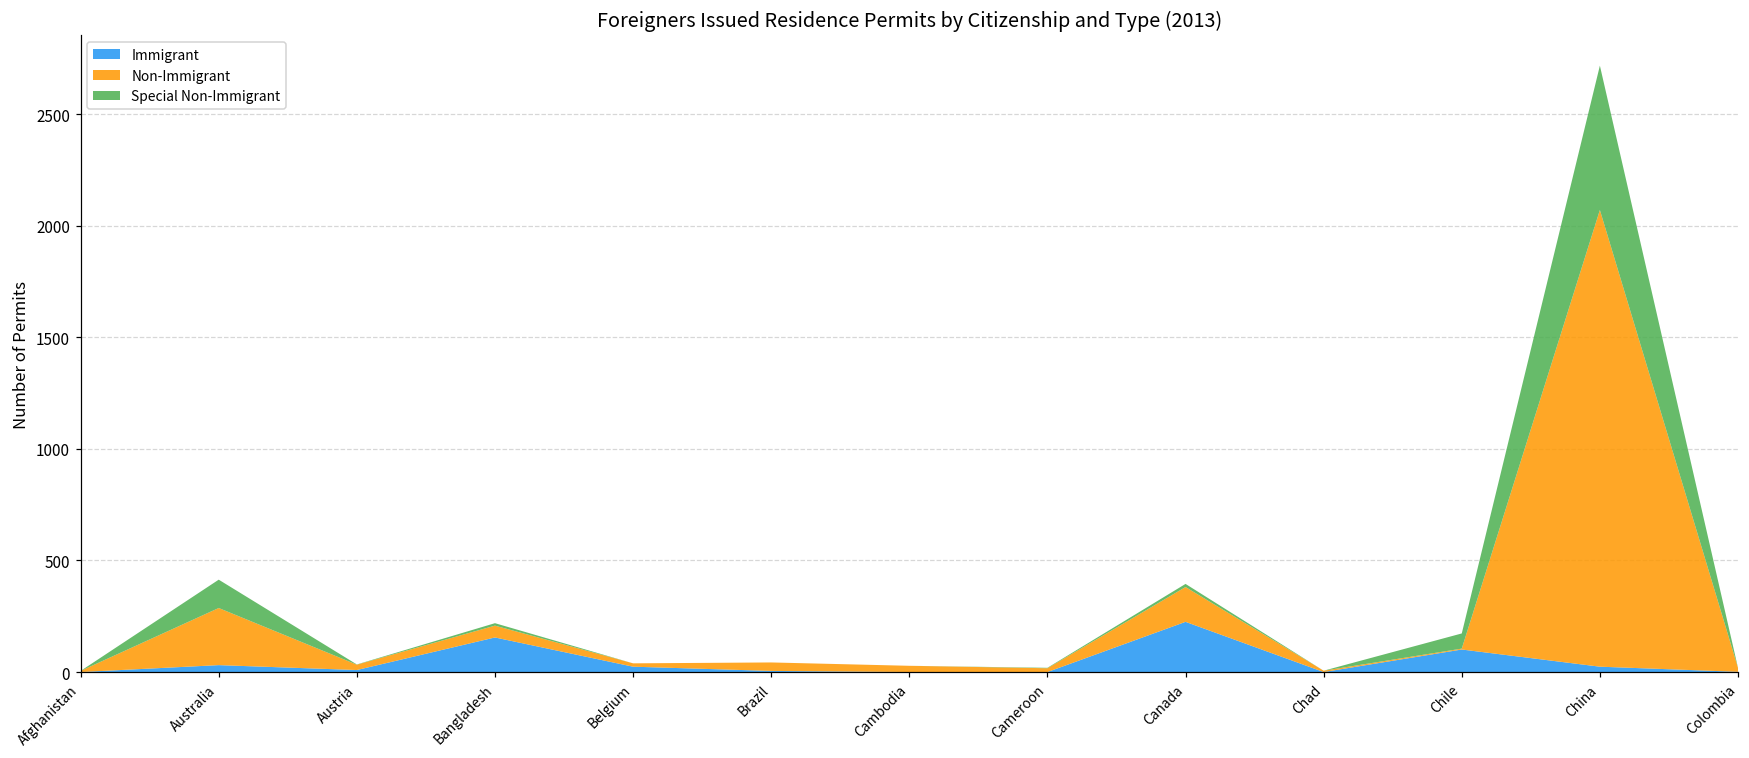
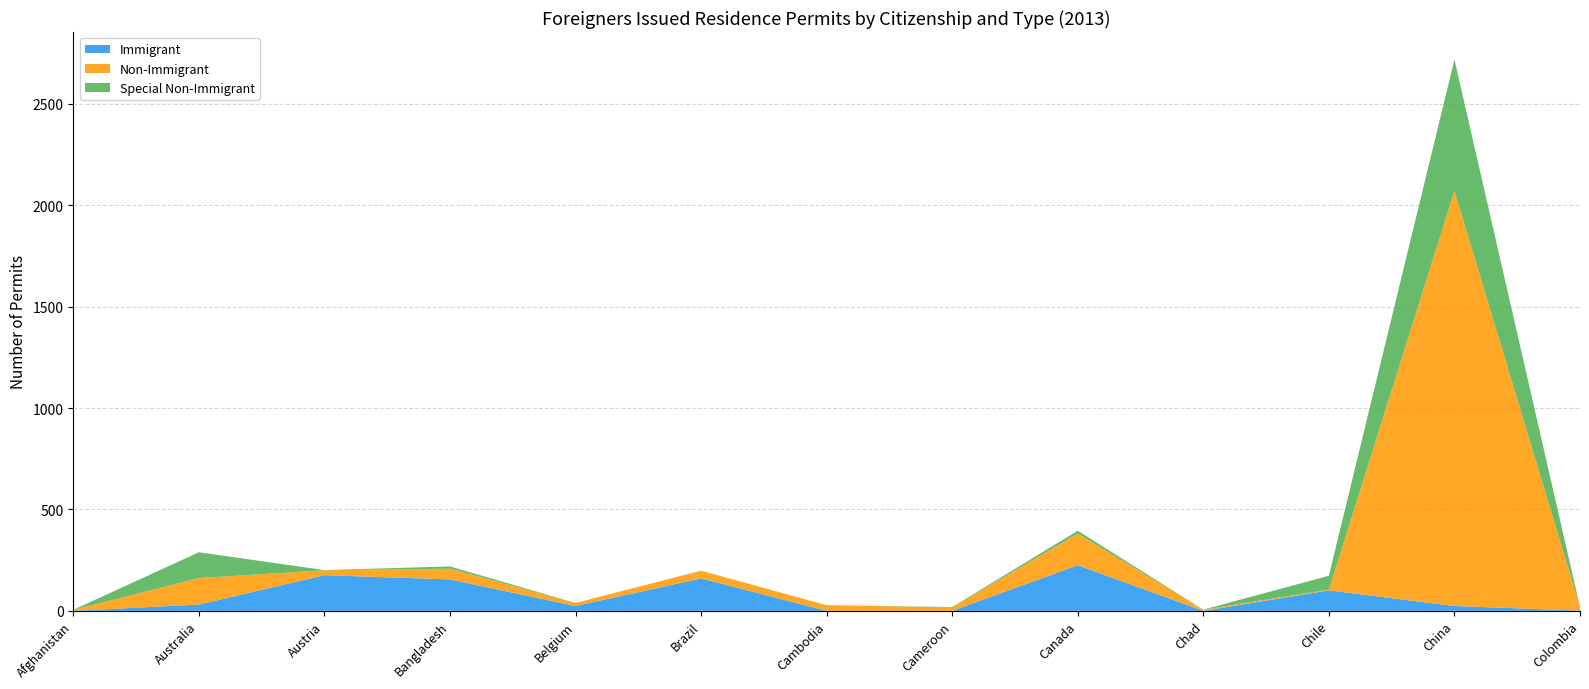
  {
    "Immigrant": {
      "Australia": 30,
-     "Austria": 10,
+     "Austria": 180,
      "Bangladesh": 160,
      "Belgium": 20,
-     "Brazil": 10,
+     "Brazil": 160,
      "Cambodia": 0,
      "Cameroon": 0,
      "Canada": 230,
      "China": 20
    },
    "Non-Immigrant": {
-     "Australia": 260,
+     "Australia": 130,
      "Canada": 160,
      "China": 2050
    },
    "Special Non-Immigrant": {
      "Australia": 130,
      "Canada": 10,
      "Chile": 70,
      "China": 650
    }
  }
